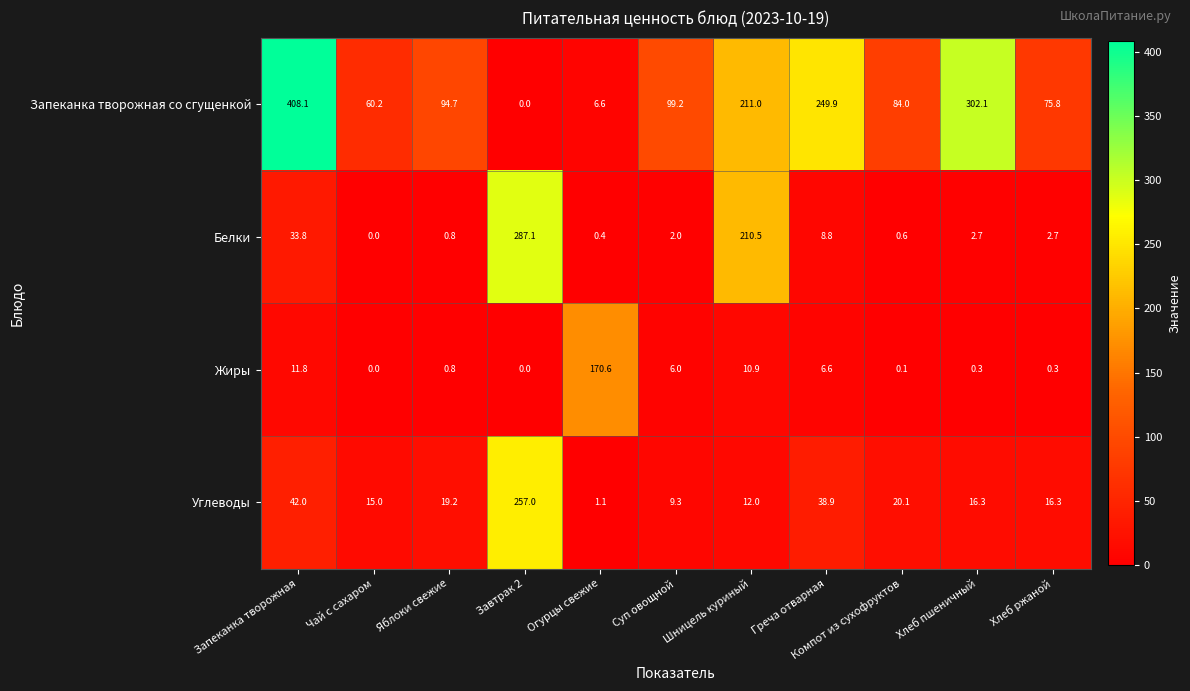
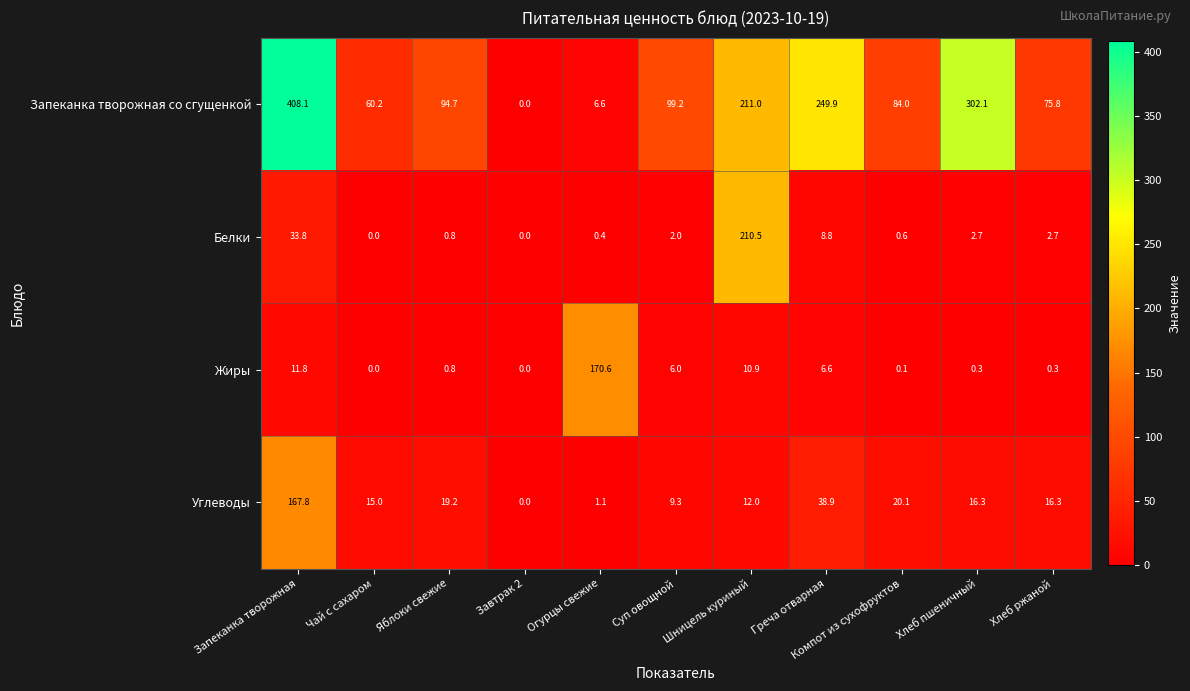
  {
    "Запеканка творожная со сгущенкой": {
      "Запеканка творожная": 408.1,
      "Чай с сахаром": 60.2,
      "Яблоки свежие": 94.7,
      "Завтрак 2": 0.0,
      "Огурцы свежие": 6.6,
      "Суп овощной": 99.2,
      "Шницель куриный": 211.0,
      "Греча отварная": 249.9,
      "Компот из сухофруктов": 84.0,
      "Хлеб пшеничный": 302.1,
      "Хлеб ржаной": 75.8
    },
    "Белки": {
      "Запеканка творожная": 33.8,
      "Чай с сахаром": 0.0,
      "Яблоки свежие": 0.8,
-     "Завтрак 2": 287.1,
+     "Завтрак 2": 0.0,
      "Огурцы свежие": 0.4,
      "Суп овощной": 2.0,
      "Шницель куриный": 210.5,
      "Греча отварная": 8.8,
      "Компот из сухофруктов": 0.6,
      "Хлеб пшеничный": 2.7,
      "Хлеб ржаной": 2.7
    },
    "Жиры": {
      "Запеканка творожная": 11.8,
      "Чай с сахаром": 0.0,
      "Яблоки свежие": 0.8,
      "Завтрак 2": 0.0,
      "Огурцы свежие": 170.6,
      "Суп овощной": 6.0,
      "Шницель куриный": 10.9,
      "Греча отварная": 6.6,
      "Компот из сухофруктов": 0.1,
      "Хлеб пшеничный": 0.3,
      "Хлеб ржаной": 0.3
    },
    "Углеводы": {
-     "Запеканка творожная": 42.0,
+     "Запеканка творожная": 167.8,
      "Чай с сахаром": 15.0,
      "Яблоки свежие": 19.2,
-     "Завтрак 2": 257.0,
+     "Завтрак 2": 0.0,
      "Огурцы свежие": 1.1,
      "Суп овощной": 9.3,
      "Шницель куриный": 12.0,
      "Греча отварная": 38.9,
      "Компот из сухофруктов": 20.1,
      "Хлеб пшеничный": 16.3,
      "Хлеб ржаной": 16.3
    }
  }
